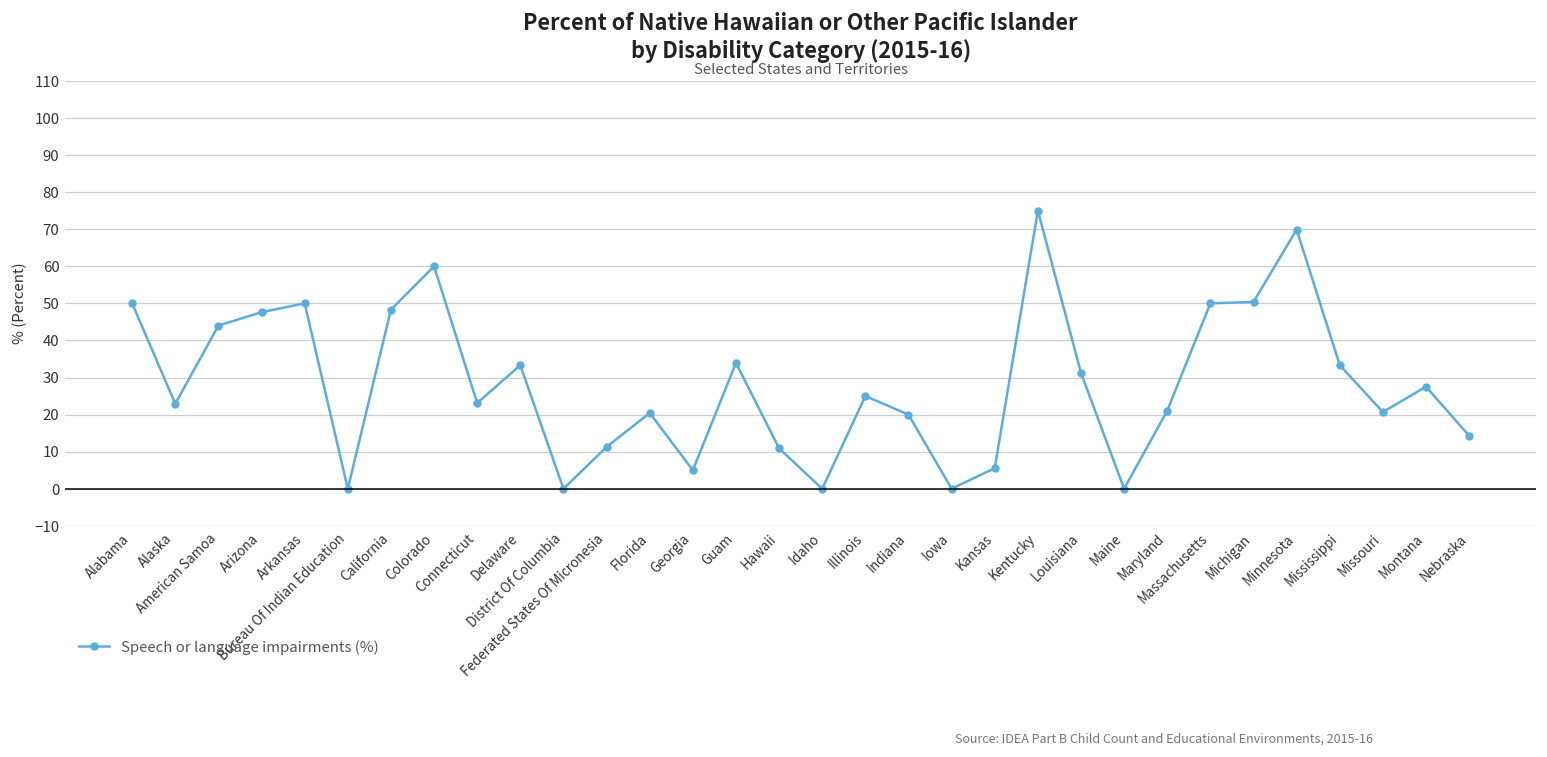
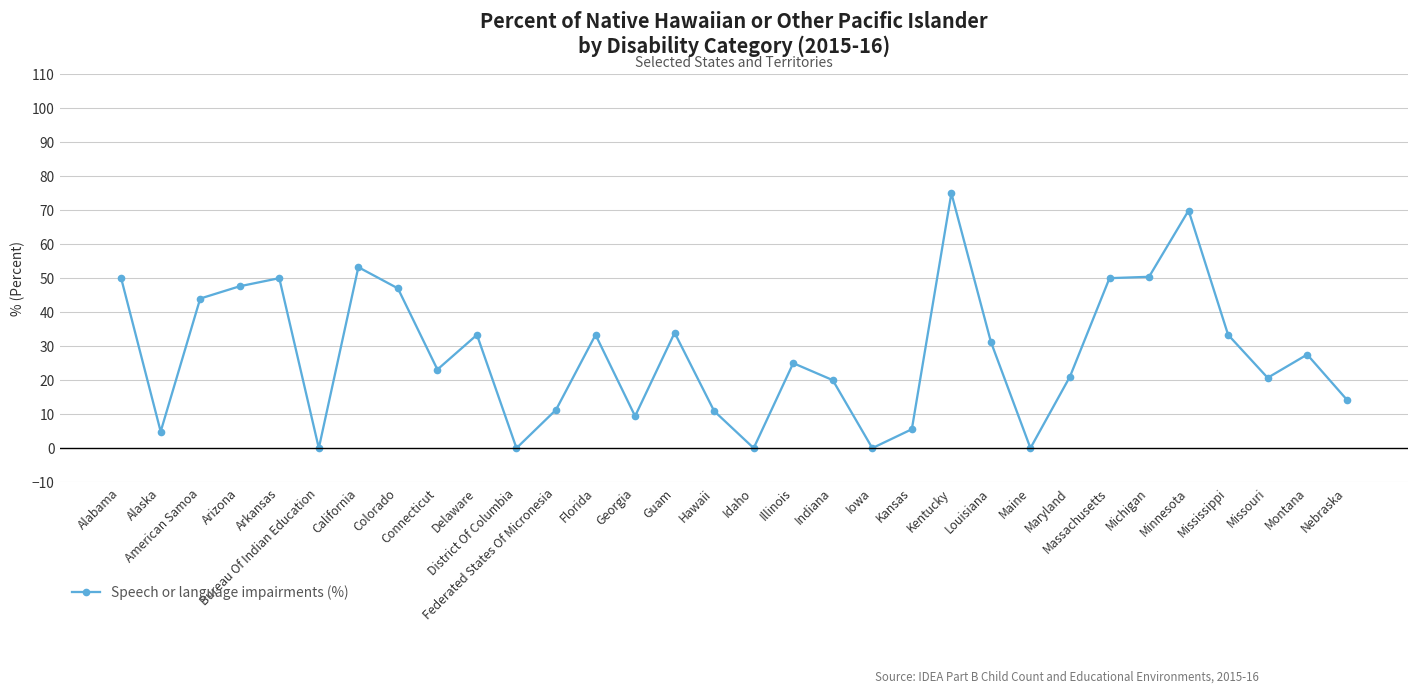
  {
    "Alabama": 50,
-   "Alaska": 23,
+   "Alaska": 5,
    "American Samoa": 44,
    "Arizona": 48,
    "Arkansas": 50,
    "Bureau Of Indian Education": 0,
-   "California": 48,
-   "Colorado": 60,
+   "California": 53,
+   "Colorado": 47,
    "Connecticut": 23,
    "Delaware": 33,
    "District Of Columbia": 0,
    "Federated States Of Micronesia": 11,
-   "Florida": 20,
-   "Georgia": 5,
+   "Florida": 33,
+   "Georgia": 9,
    "Guam": 34,
    "Hawaii": 11,
    "Idaho": 0,
    "Illinois": 25,
    "Indiana": 20,
    "Iowa": 0,
    "Kansas": 6,
    "Kentucky": 75,
    "Louisiana": 31,
    "Maine": 0,
    "Maryland": 21,
    "Massachusetts": 50,
    "Michigan": 50,
    "Minnesota": 70,
    "Mississippi": 33,
    "Missouri": 21,
    "Montana": 28,
    "Nebraska": 14
  }
